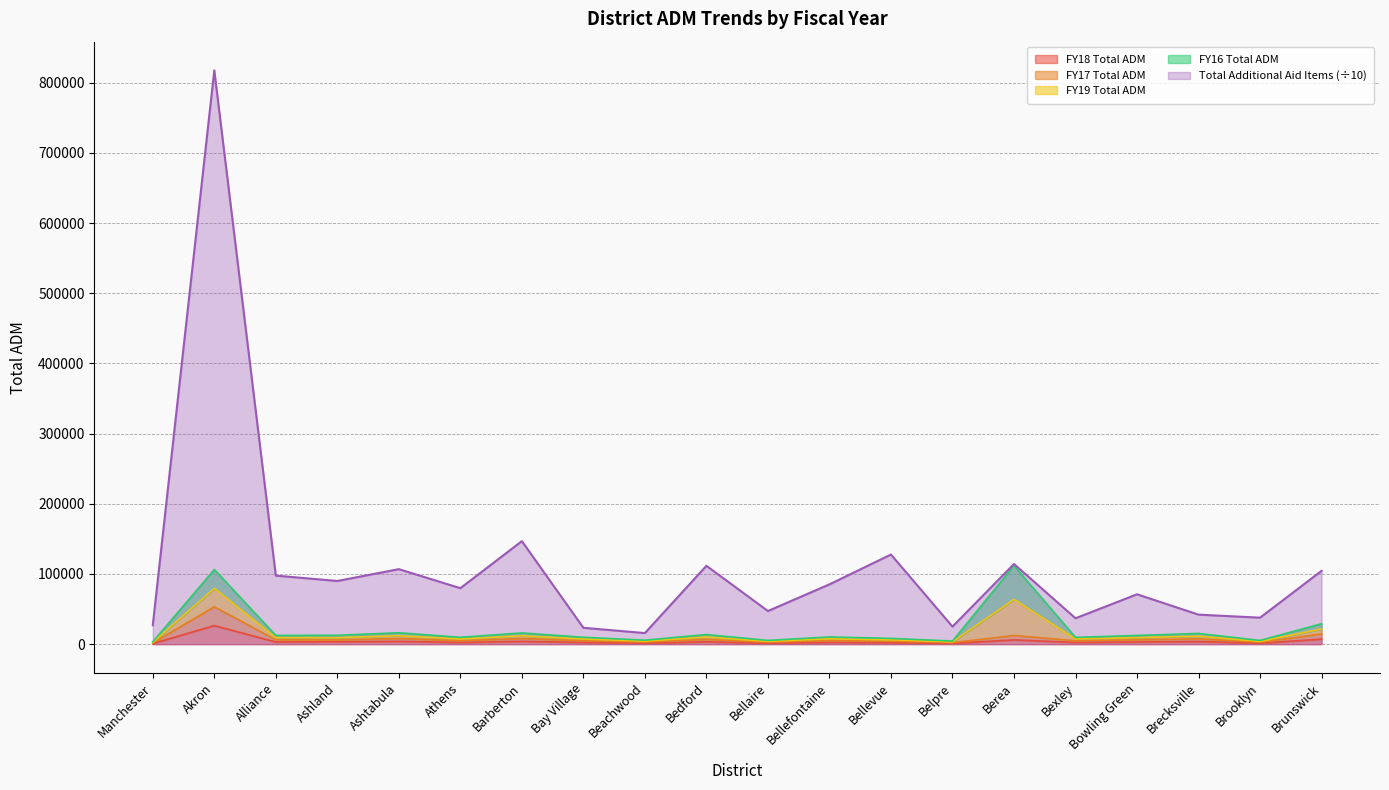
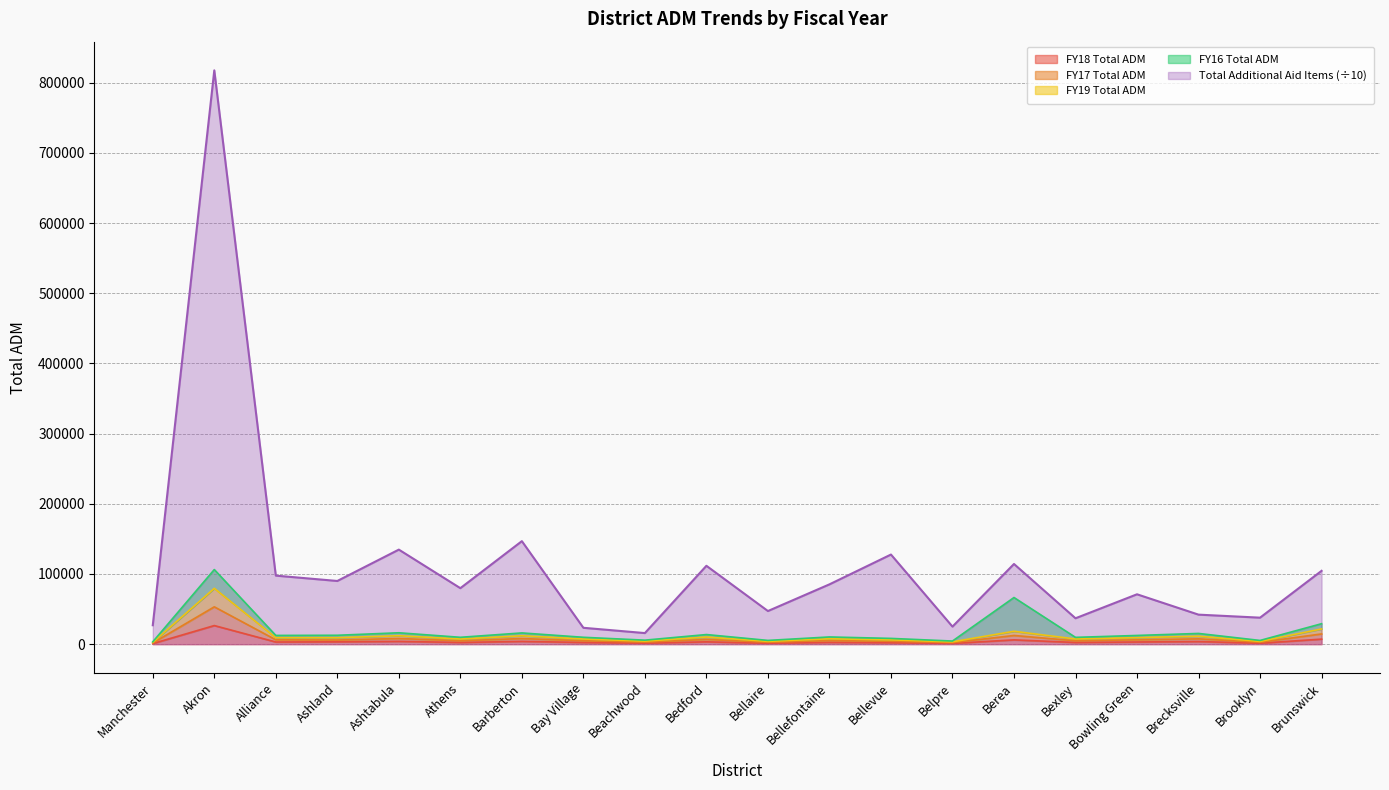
  {
    "FY19 Total ADM": {
      "Akron": 30000,
      "Ashtabula": 0,
      "Barberton": 0,
-     "Berea": 50000,
+     "Berea": 10000,
      "Brecksville": 0,
      "Brunswick": 10000
    },
    "FY16 Total ADM": {
      "Akron": 30000,
      "Ashtabula": 0,
      "Barberton": 0,
      "Brecksville": 0,
      "Brunswick": 10000
    },
    "Total Additional Aid Items (÷10)": {
      "Manchester": 30000,
      "Akron": 820000,
      "Alliance": 100000,
      "Ashland": 90000,
-     "Ashtabula": 110000,
+     "Ashtabula": 130000,
      "Athens": 80000,
      "Barberton": 150000,
      "Bay Village": 20000,
      "Beachwood": 20000,
      "Bedford": 110000,
      "Bellaire": 50000,
      "Bellefontaine": 90000,
      "Bellevue": 130000,
      "Belpre": 30000,
      "Bexley": 40000,
      "Bowling Green": 70000,
      "Brecksville": 40000,
      "Brooklyn": 40000,
      "Brunswick": 100000
    }
  }
